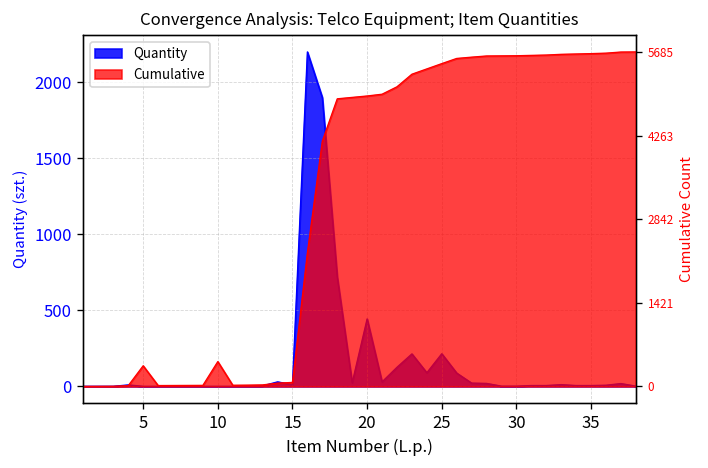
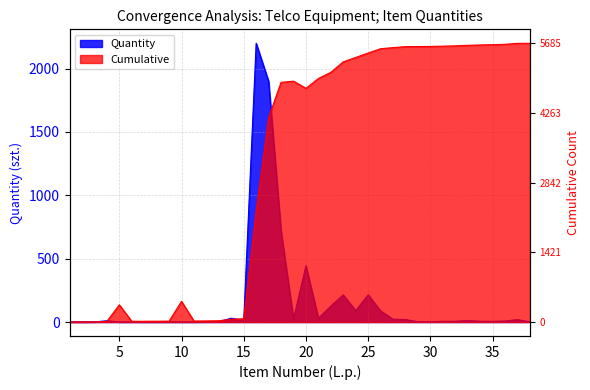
  {
    "Quantity": {
      "5": 0,
      "10": 0,
      "15": 10,
      "20": 440,
      "25": 220,
      "30": 0,
      "35": 10
    },
    "Cumulative": {
      "5": 400,
      "10": 400,
      "15": 100,
-     "20": 4900,
+     "20": 4800,
      "25": 5500,
      "30": 5600,
      "35": 5700
    }
  }
